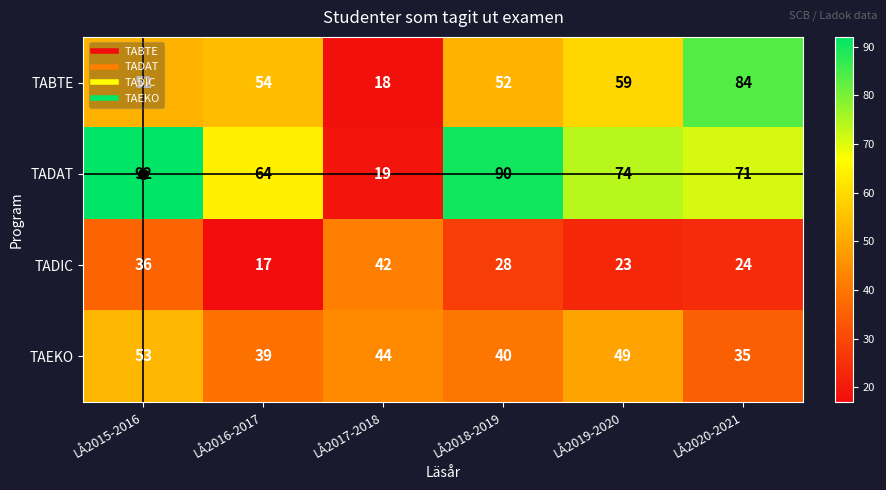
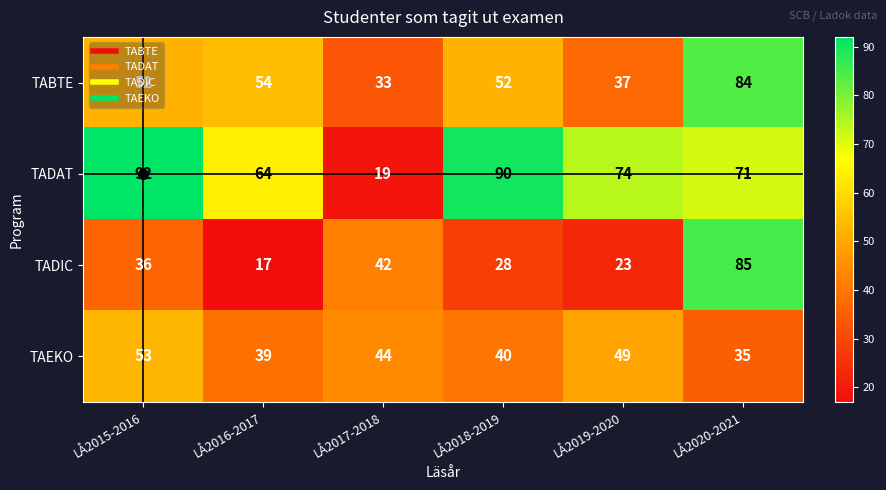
  {
    "TABTE": {
      "LÅ2016-2017": 54,
-     "LÅ2017-2018": 18,
+     "LÅ2017-2018": 33,
      "LÅ2018-2019": 52,
-     "LÅ2019-2020": 59,
+     "LÅ2019-2020": 37,
      "LÅ2020-2021": 84
    },
    "TADAT": {
      "LÅ2016-2017": 64,
      "LÅ2017-2018": 19,
      "LÅ2018-2019": 90,
      "LÅ2019-2020": 74,
      "LÅ2020-2021": 71
    },
    "TADIC": {
      "LÅ2015-2016": 36,
      "LÅ2016-2017": 17,
      "LÅ2017-2018": 42,
      "LÅ2018-2019": 28,
      "LÅ2019-2020": 23,
-     "LÅ2020-2021": 24
+     "LÅ2020-2021": 85
    },
    "TAEKO": {
      "LÅ2015-2016": 53,
      "LÅ2016-2017": 39,
      "LÅ2017-2018": 44,
      "LÅ2018-2019": 40,
      "LÅ2019-2020": 49,
      "LÅ2020-2021": 35
    }
  }
